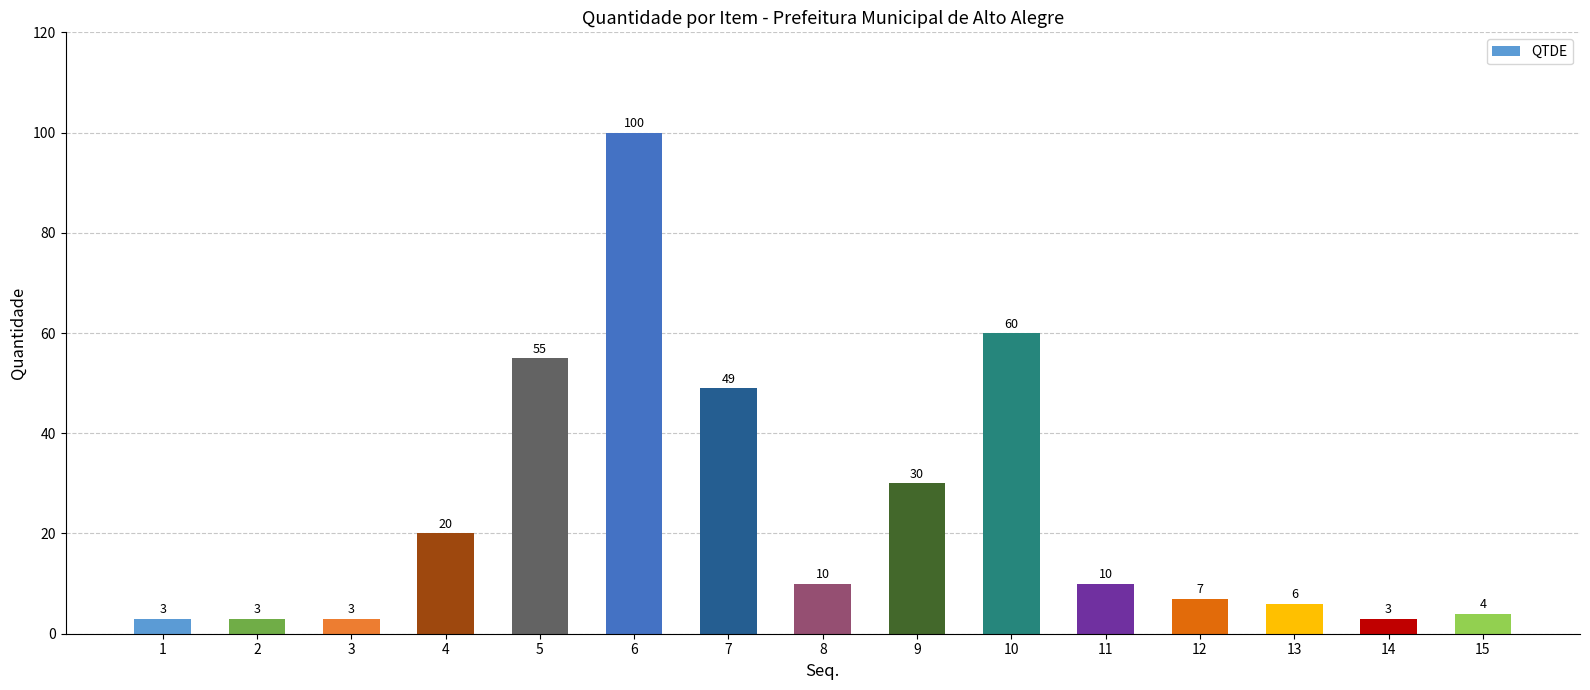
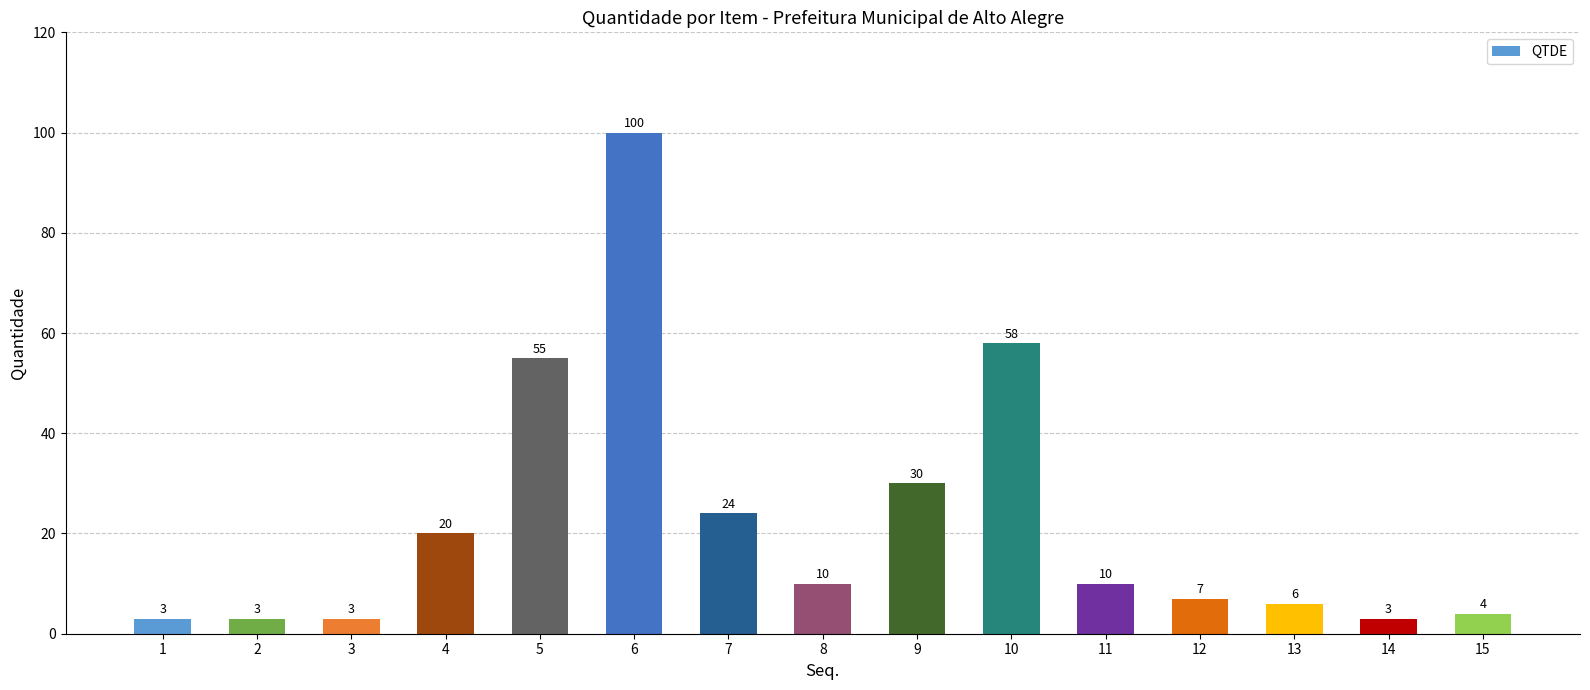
  {
    "1": 3,
    "2": 3,
    "3": 3,
    "4": 20,
    "5": 55,
    "6": 100,
-   "7": 49,
+   "7": 24,
    "8": 10,
    "9": 30,
-   "10": 60,
+   "10": 58,
    "11": 10,
    "12": 7,
    "13": 6,
    "14": 3,
    "15": 4
  }
